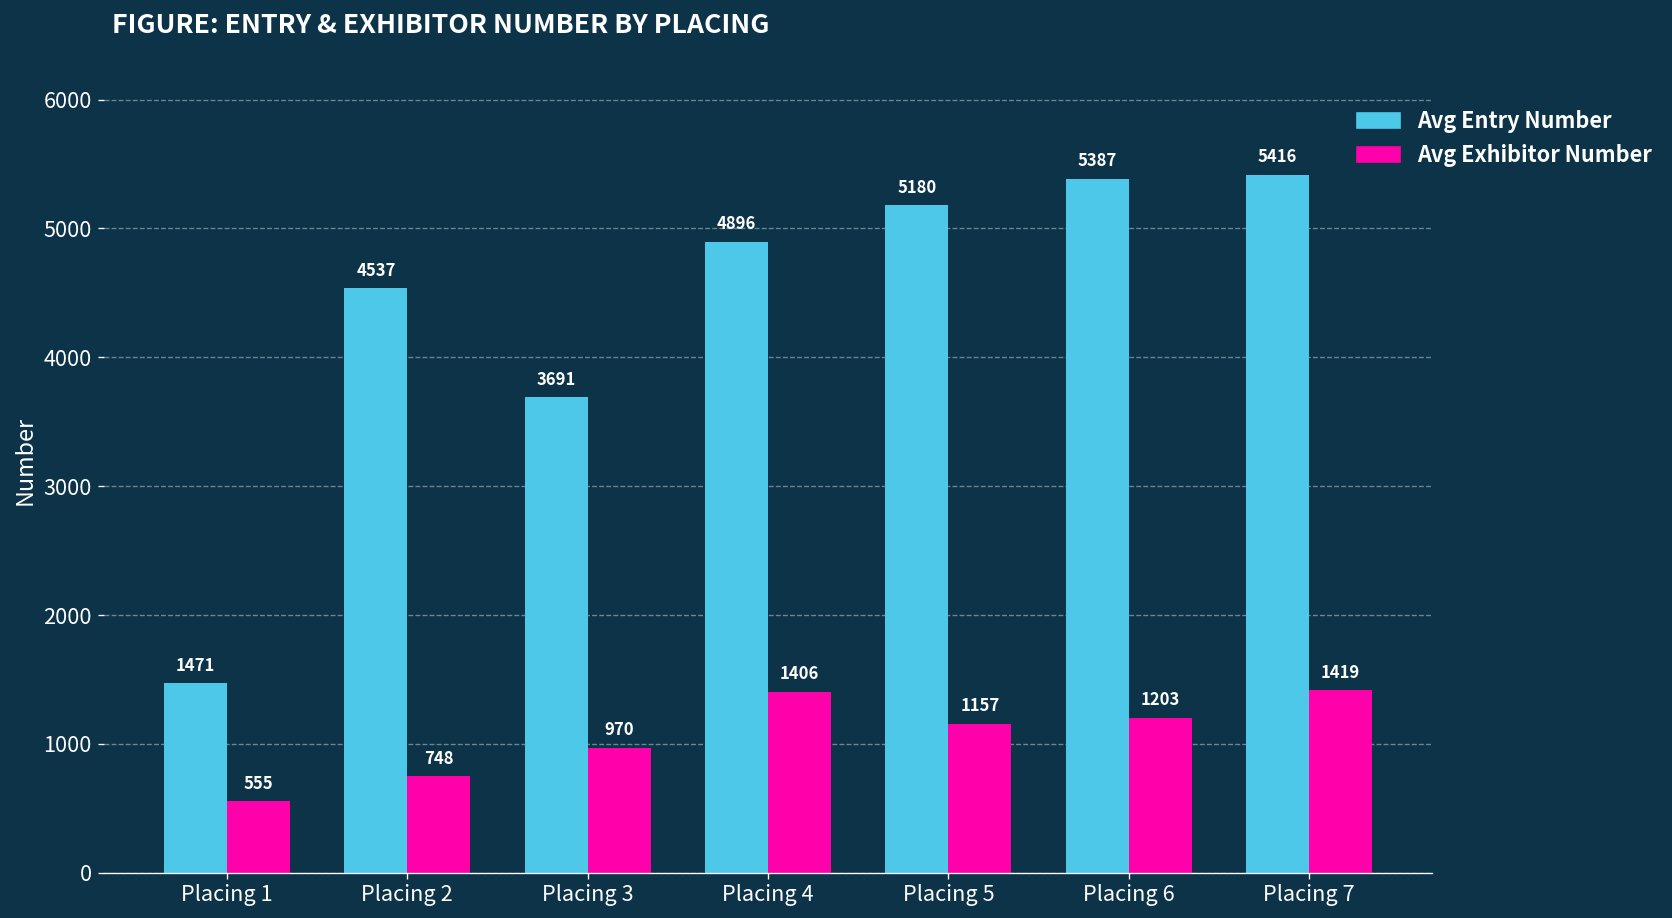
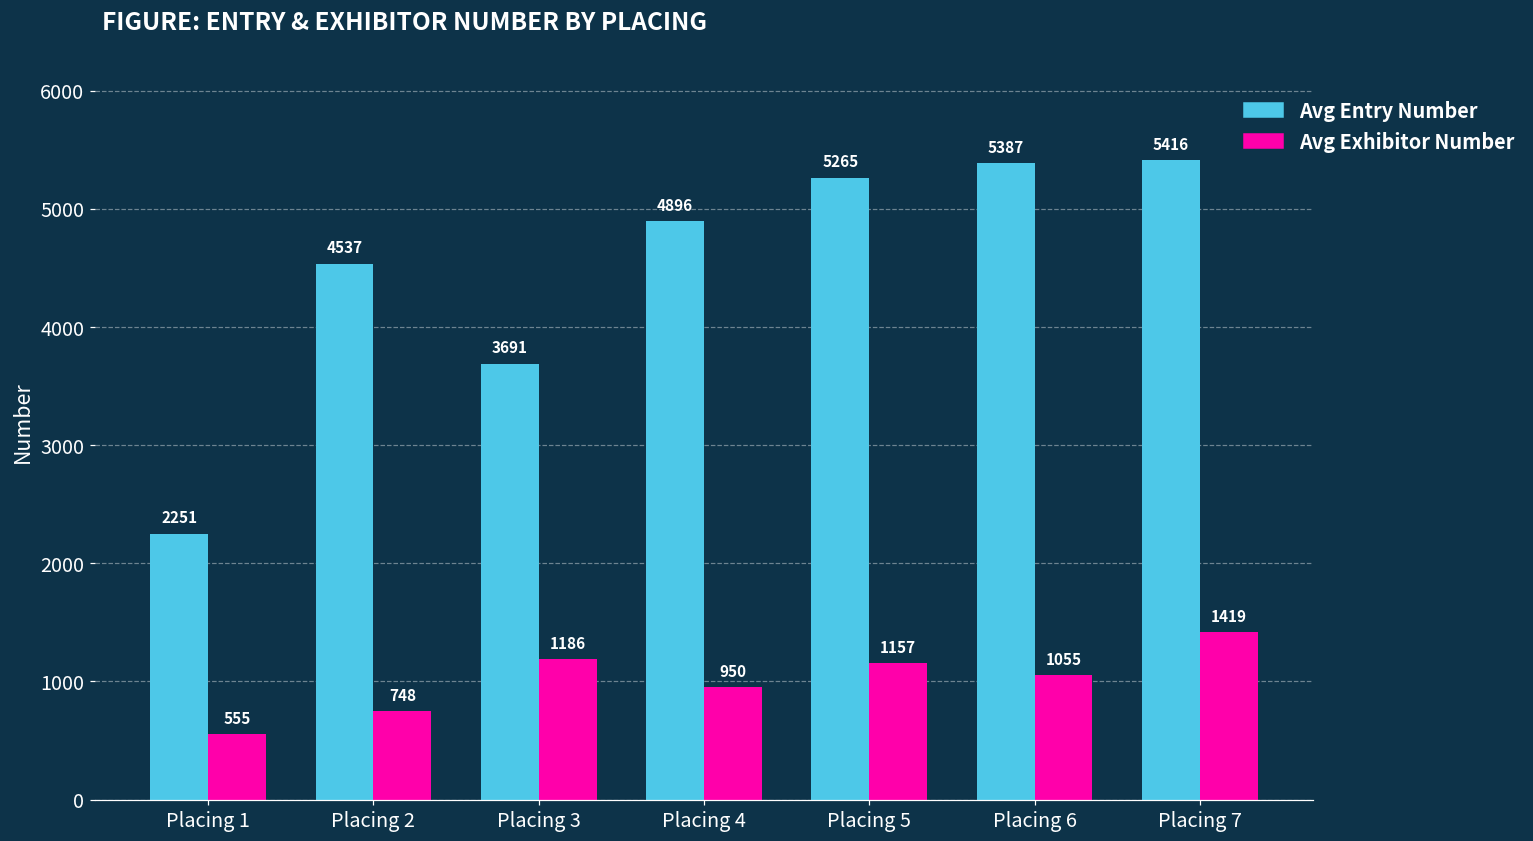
  {
    "Avg Entry Number": {
-     "Placing 1": 1471,
+     "Placing 1": 2251,
      "Placing 2": 4537,
      "Placing 3": 3691,
      "Placing 4": 4896,
-     "Placing 5": 5180,
+     "Placing 5": 5265,
      "Placing 6": 5387,
      "Placing 7": 5416
    },
    "Avg Exhibitor Number": {
      "Placing 1": 555,
      "Placing 2": 748,
-     "Placing 3": 970,
-     "Placing 4": 1406,
+     "Placing 3": 1186,
+     "Placing 4": 950,
      "Placing 5": 1157,
-     "Placing 6": 1203,
+     "Placing 6": 1055,
      "Placing 7": 1419
    }
  }
